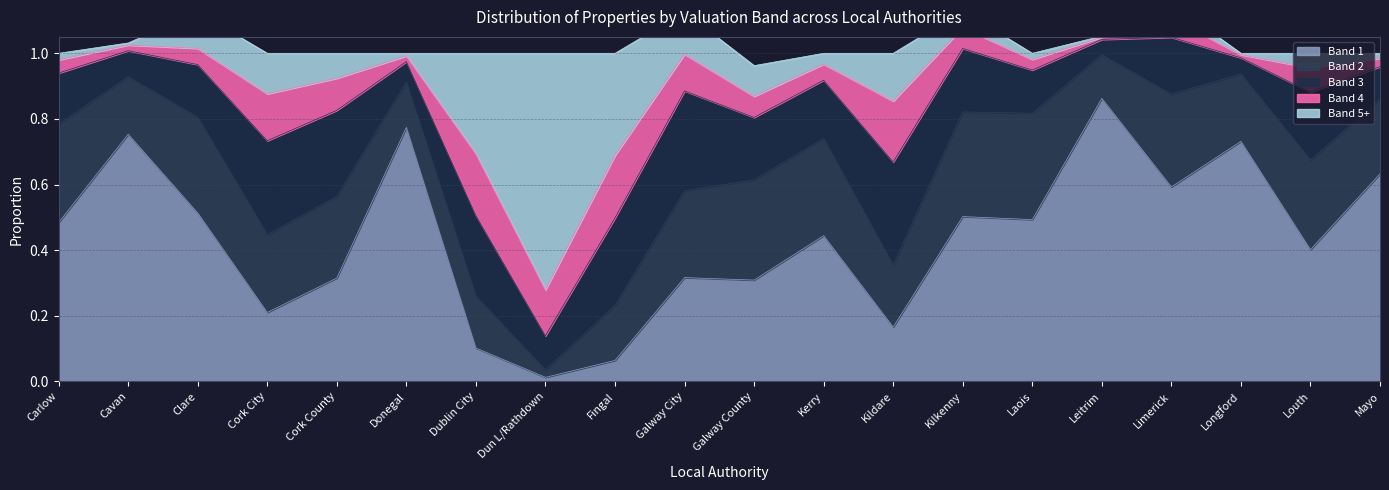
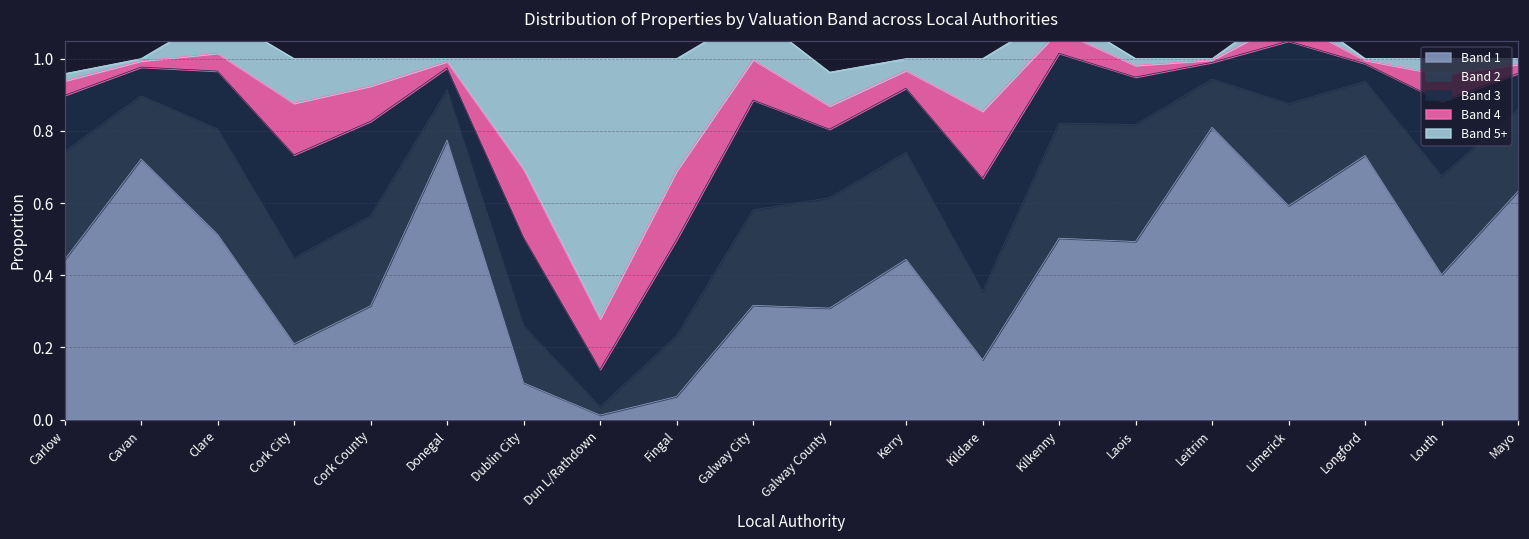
  {
    "Band 1": {
-     "Carlow": 0.48,
-     "Cavan": 0.75,
+     "Carlow": 0.44,
+     "Cavan": 0.72,
      "Clare": 0.51,
      "Cork City": 0.21,
      "Cork County": 0.32,
      "Donegal": 0.77,
      "Dublin City": 0.10,
      "Dun L/Rathdown": 0.01,
      "Fingal": 0.06,
      "Galway City": 0.32,
      "Galway County": 0.31,
      "Kerry": 0.44,
      "Kildare": 0.17,
      "Kilkenny": 0.50,
      "Laois": 0.49,
-     "Leitrim": 0.86,
+     "Leitrim": 0.81,
      "Limerick": 0.59,
      "Longford": 0.73,
      "Louth": 0.40,
      "Mayo": 0.63
    },
    "Band 4": {
      "Carlow": 0.04,
      "Clare": 0.05,
      "Cork City": 0.14,
      "Cork County": 0.10,
      "Donegal": 0.02,
      "Dublin City": 0.19,
      "Dun L/Rathdown": 0.14,
      "Fingal": 0.19,
      "Galway City": 0.11,
      "Galway County": 0.06,
      "Kerry": 0.05,
      "Kildare": 0.19,
      "Laois": 0.03,
      "Mayo": 0.03
    },
    "Band 5+": {
      "Carlow": 0.02,
      "Cork City": 0.12,
      "Cork County": 0.08,
      "Donegal": 0.01,
      "Dublin City": 0.31,
      "Dun L/Rathdown": 0.72,
      "Fingal": 0.31,
      "Galway County": 0.09,
      "Kerry": 0.03,
      "Kildare": 0.15,
      "Laois": 0.02,
      "Mayo": 0.02
    }
  }
